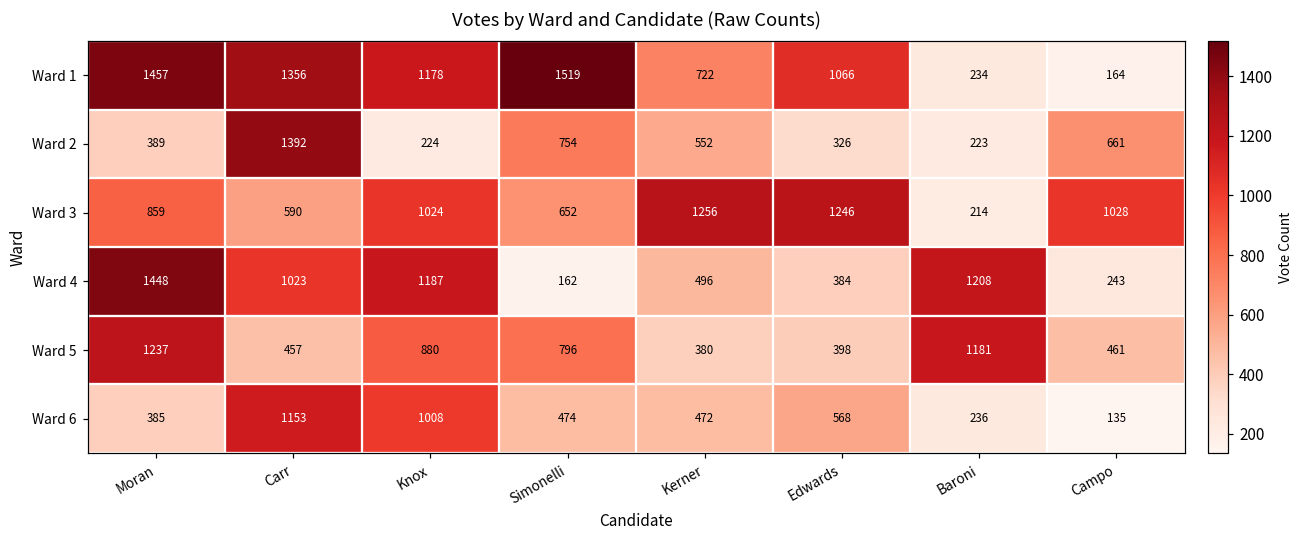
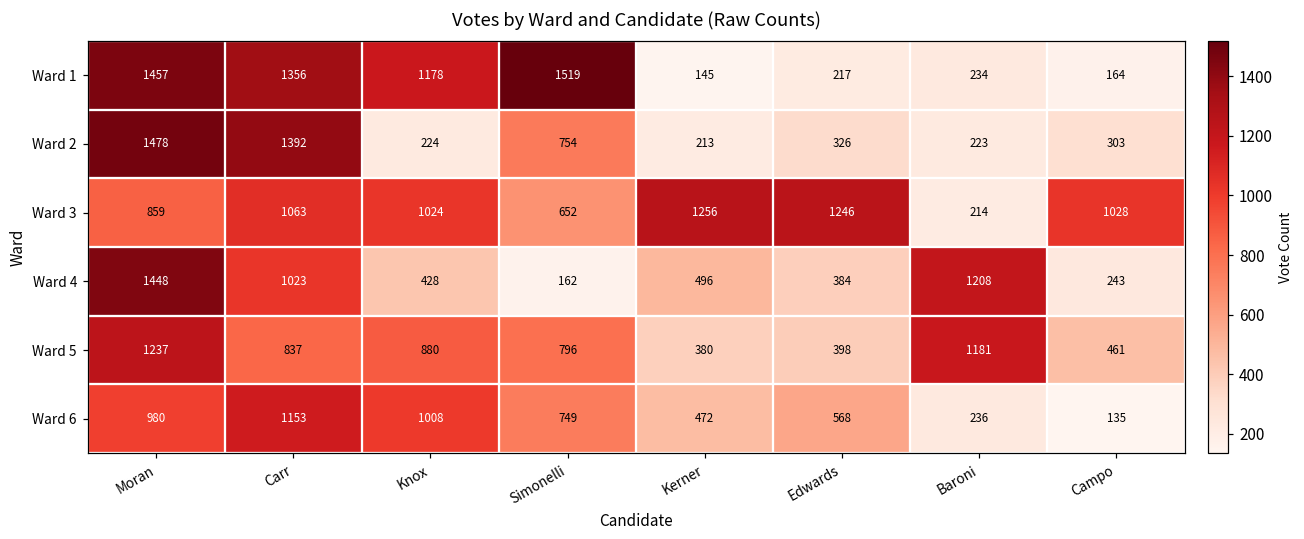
  {
    "Ward 1": {
      "Moran": 1457,
      "Carr": 1356,
      "Knox": 1178,
      "Simonelli": 1519,
-     "Kerner": 722,
-     "Edwards": 1066,
+     "Kerner": 145,
+     "Edwards": 217,
      "Baroni": 234,
      "Campo": 164
    },
    "Ward 2": {
-     "Moran": 389,
+     "Moran": 1478,
      "Carr": 1392,
      "Knox": 224,
      "Simonelli": 754,
-     "Kerner": 552,
+     "Kerner": 213,
      "Edwards": 326,
      "Baroni": 223,
-     "Campo": 661
+     "Campo": 303
    },
    "Ward 3": {
      "Moran": 859,
-     "Carr": 590,
+     "Carr": 1063,
      "Knox": 1024,
      "Simonelli": 652,
      "Kerner": 1256,
      "Edwards": 1246,
      "Baroni": 214,
      "Campo": 1028
    },
    "Ward 4": {
      "Moran": 1448,
      "Carr": 1023,
-     "Knox": 1187,
+     "Knox": 428,
      "Simonelli": 162,
      "Kerner": 496,
      "Edwards": 384,
      "Baroni": 1208,
      "Campo": 243
    },
    "Ward 5": {
      "Moran": 1237,
-     "Carr": 457,
+     "Carr": 837,
      "Knox": 880,
      "Simonelli": 796,
      "Kerner": 380,
      "Edwards": 398,
      "Baroni": 1181,
      "Campo": 461
    },
    "Ward 6": {
-     "Moran": 385,
+     "Moran": 980,
      "Carr": 1153,
      "Knox": 1008,
-     "Simonelli": 474,
+     "Simonelli": 749,
      "Kerner": 472,
      "Edwards": 568,
      "Baroni": 236,
      "Campo": 135
    }
  }
